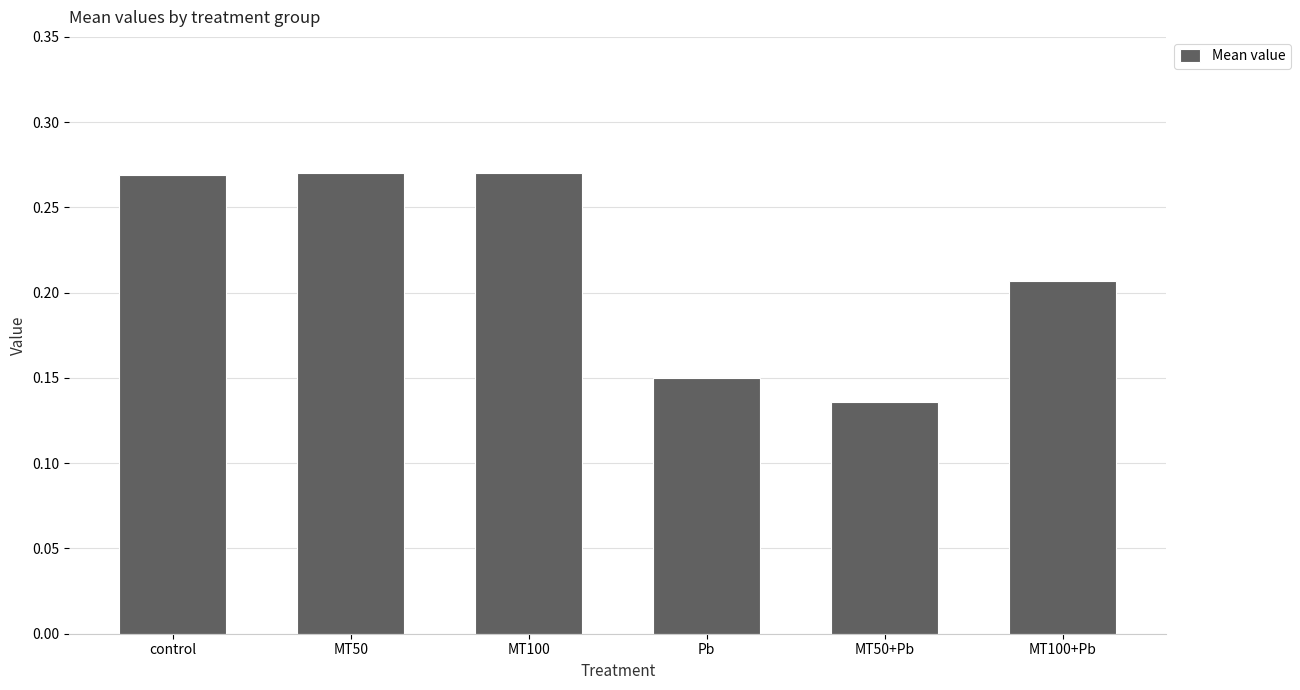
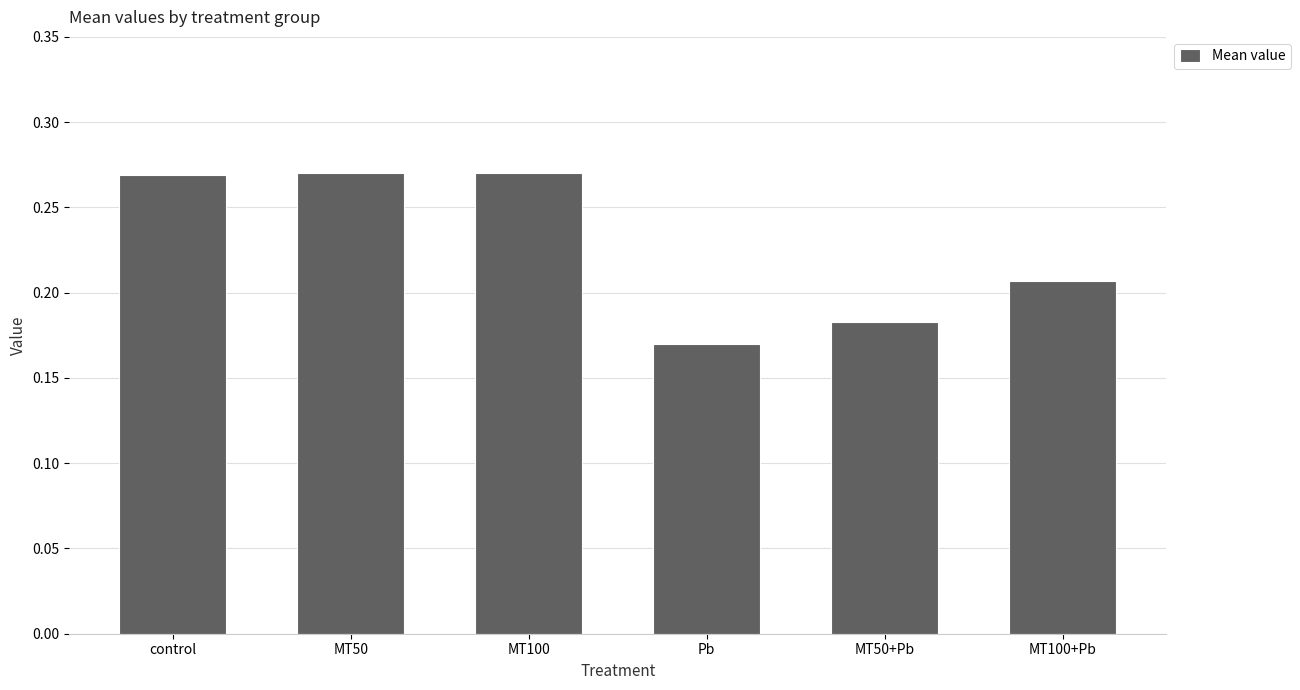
  {
    "control": 0.269,
    "MT50": 0.270,
    "MT100": 0.270,
-   "Pb": 0.15,
-   "MT50+Pb": 0.136,
+   "Pb": 0.17,
+   "MT50+Pb": 0.183,
    "MT100+Pb": 0.207
  }
